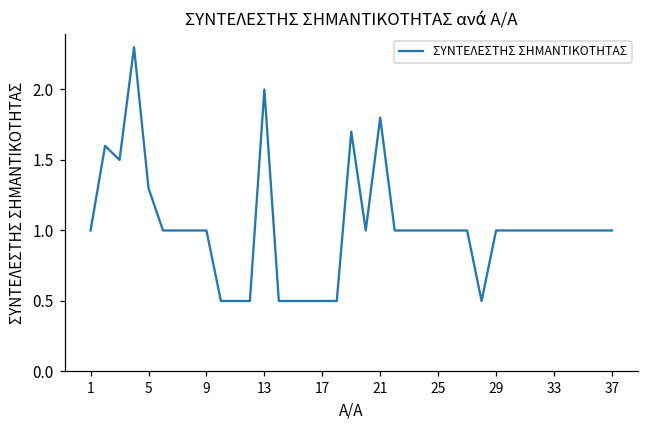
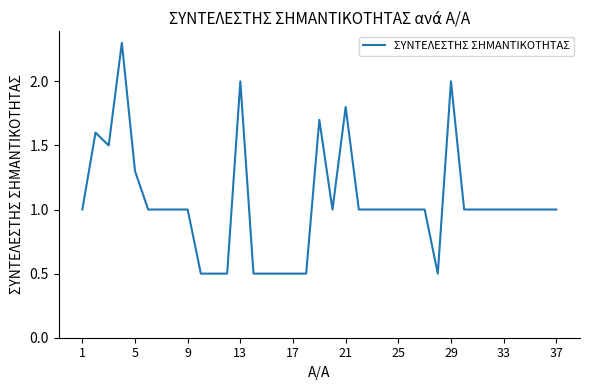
  {
    "1": 1,
    "5": 1.30,
    "9": 1,
    "13": 2,
    "17": 0.50,
    "21": 1.80,
    "25": 1,
-   "29": 1,
+   "29": 2,
    "33": 1,
    "37": 1
  }
